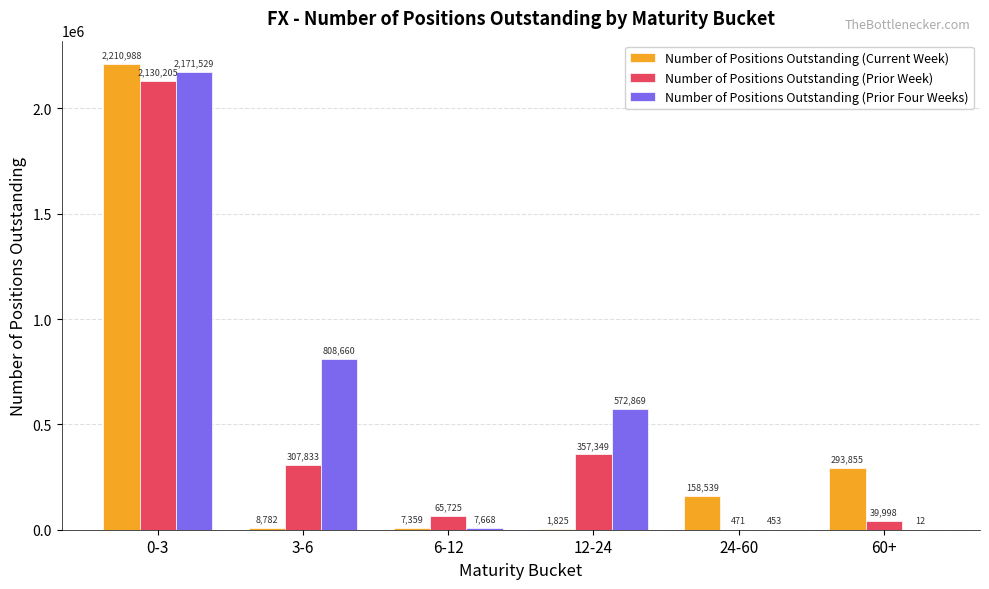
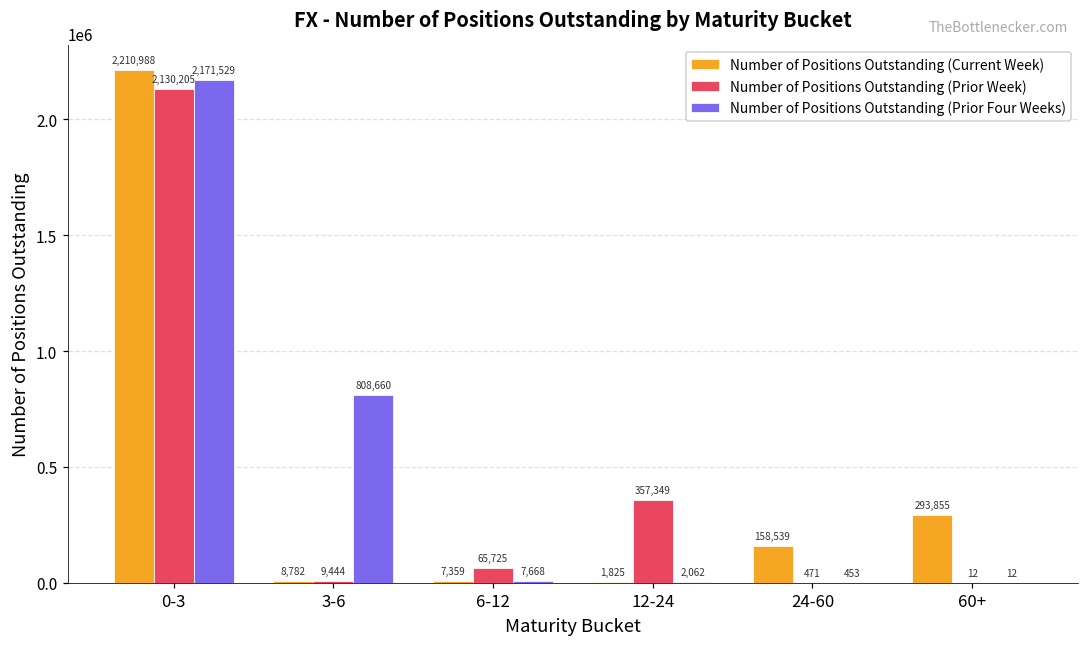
  {
    "Number of Positions Outstanding (Current Week)": {
      "0-3": "2,210,988",
      "3-6": "8,782",
      "6-12": "7,359",
      "12-24": "1,825",
      "24-60": "158,539",
      "60+": "293,855"
    },
    "Number of Positions Outstanding (Prior Week)": {
-     "3-6": "307,833",
+     "3-6": "9,444",
      "12-24": "357,349",
      "24-60": "471",
-     "60+": "39,998"
+     "60+": "12"
    },
    "Number of Positions Outstanding (Prior Four Weeks)": {
      "0-3": "2,171,529",
      "3-6": "808,660",
      "6-12": "7,668",
-     "12-24": "572,869",
+     "12-24": "2,062",
      "24-60": "453",
      "60+": "12"
    }
  }
